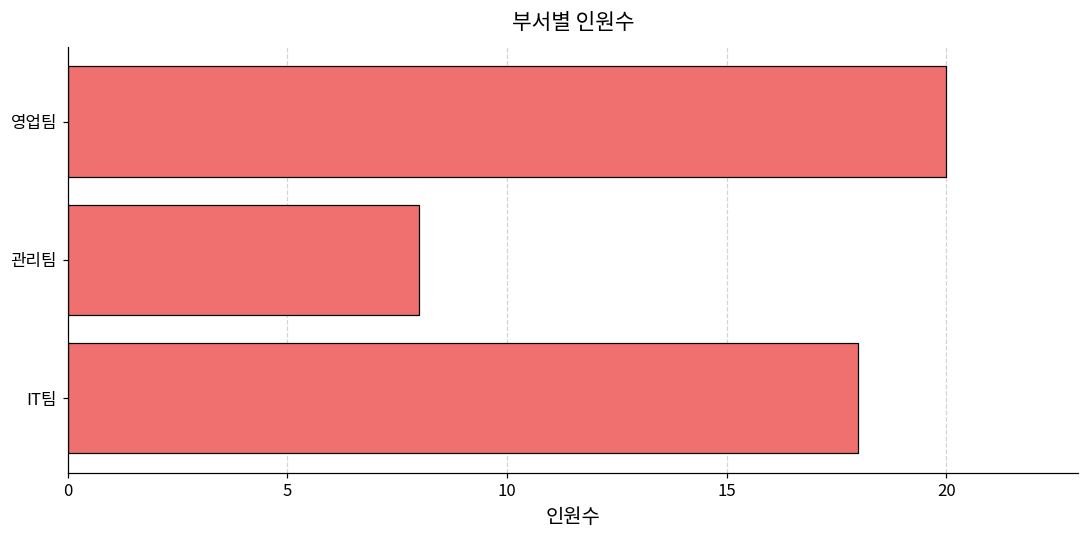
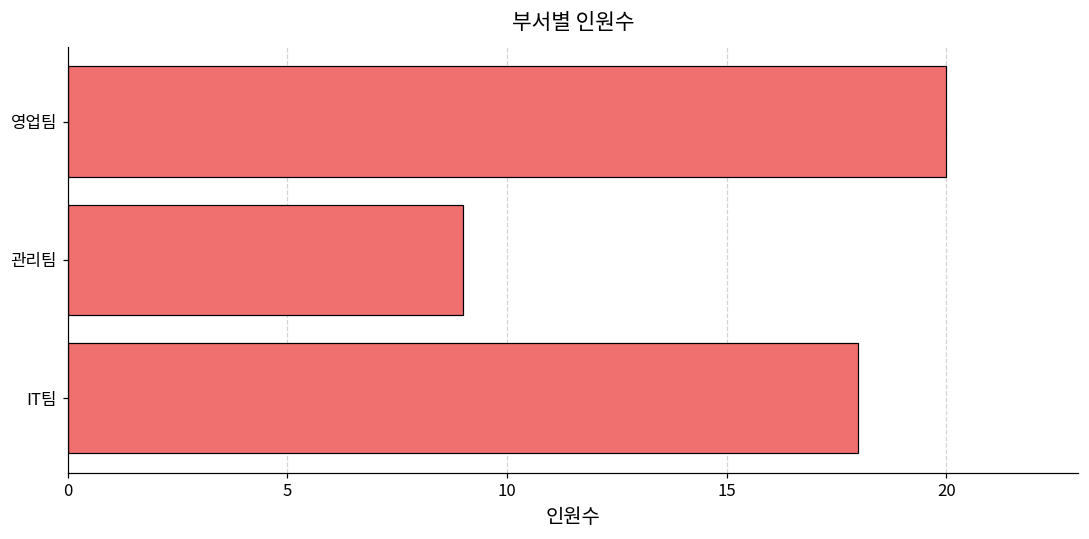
  {
    "영업팀": 20,
-   "관리팀": 8,
+   "관리팀": 9,
    "IT팀": 18
  }
